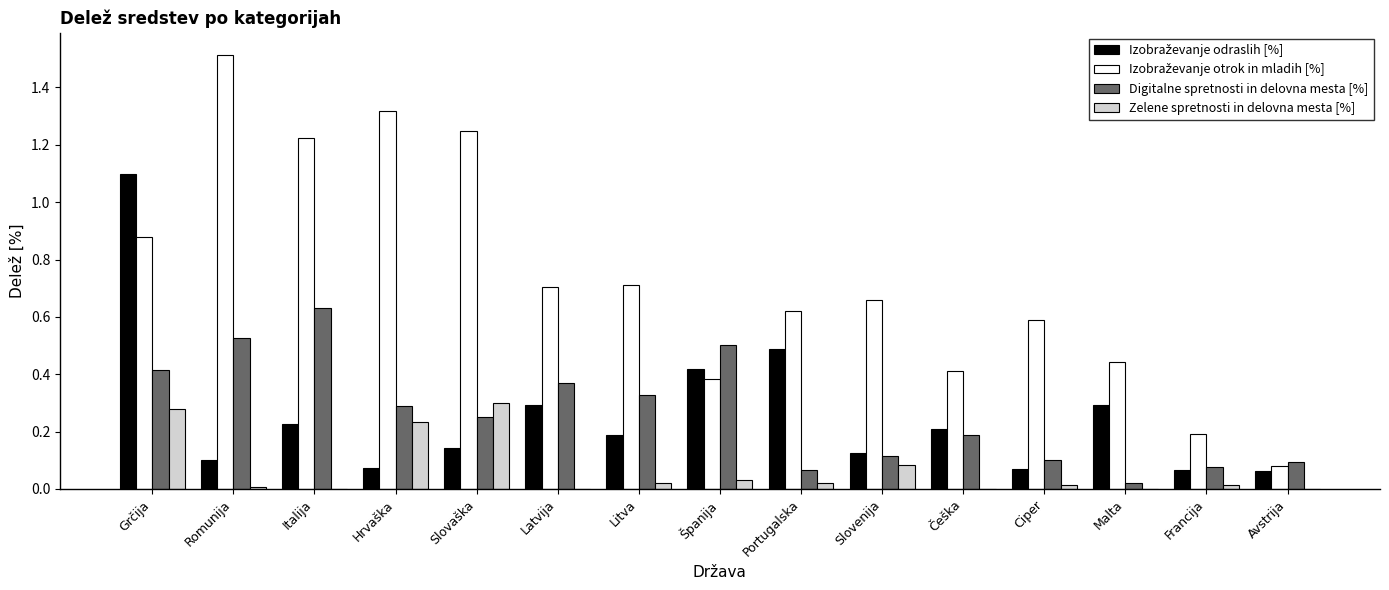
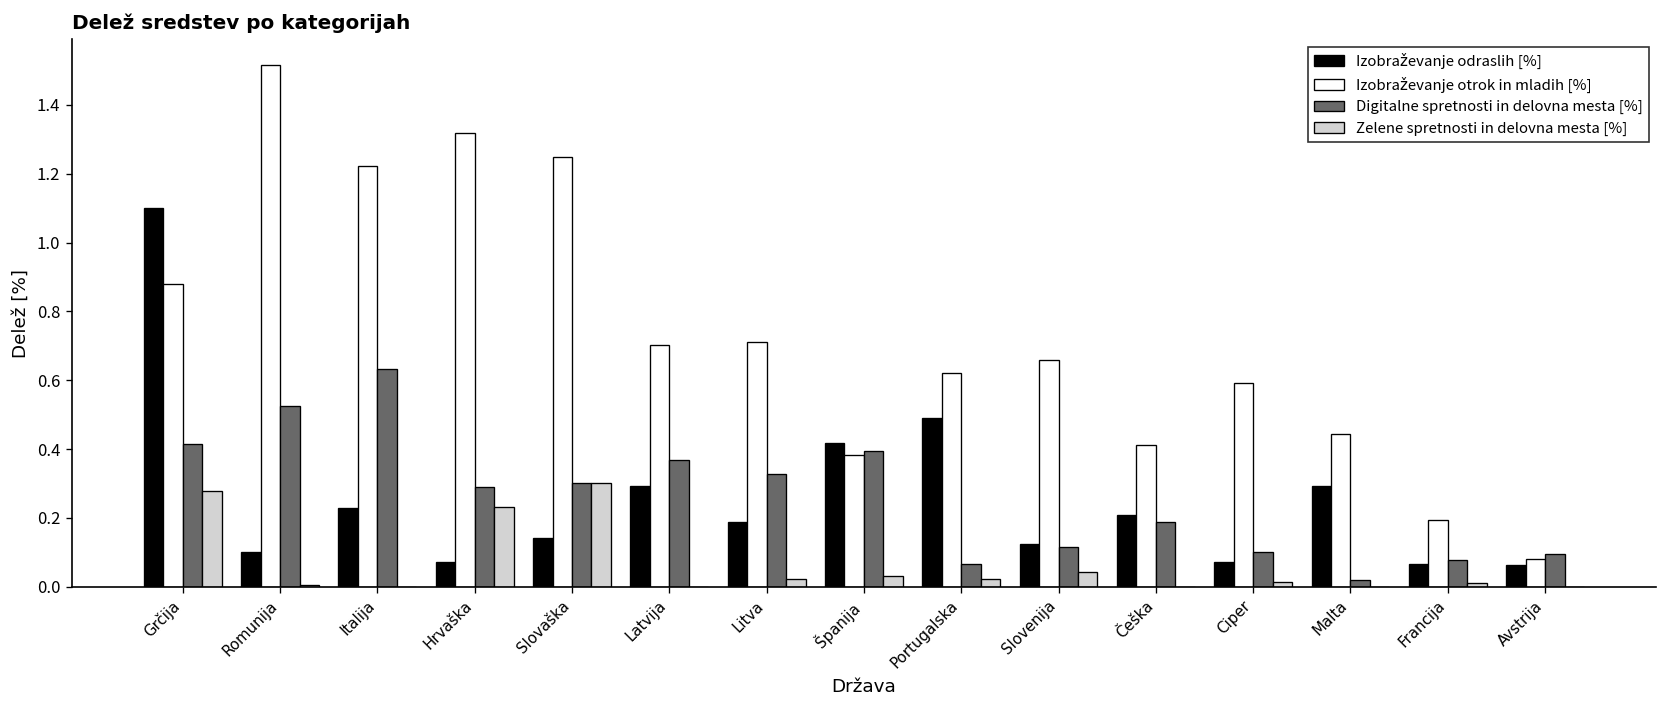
  {
    "Izobraževanje odraslih [%]": {
      "Grčija": 1.10,
      "Romunija": 0.10,
      "Italija": 0.23,
      "Hrvaška": 0.07,
      "Slovaška": 0.14,
      "Latvija": 0.29,
      "Litva": 0.19,
      "Španija": 0.42,
      "Portugalska": 0.49,
      "Slovenija": 0.12,
      "Češka": 0.21,
      "Ciper": 0.07,
      "Malta": 0.29,
      "Francija": 0.07,
      "Avstrija": 0.06
    },
    "Izobraževanje otrok in mladih [%]": {
      "Grčija": 0.88,
      "Romunija": 1.51,
      "Italija": 1.22,
      "Hrvaška": 1.32,
      "Slovaška": 1.25,
      "Latvija": 0.70,
      "Litva": 0.71,
      "Španija": 0.38,
      "Portugalska": 0.62,
      "Slovenija": 0.66,
      "Češka": 0.41,
      "Ciper": 0.59,
      "Malta": 0.44,
      "Francija": 0.19,
      "Avstrija": 0.08
    },
    "Digitalne spretnosti in delovna mesta [%]": {
      "Grčija": 0.42,
      "Romunija": 0.53,
      "Italija": 0.63,
      "Hrvaška": 0.29,
-     "Slovaška": 0.25,
+     "Slovaška": 0.30,
      "Latvija": 0.37,
      "Litva": 0.33,
-     "Španija": 0.50,
+     "Španija": 0.39,
      "Portugalska": 0.07,
      "Slovenija": 0.11,
      "Češka": 0.19,
      "Ciper": 0.10,
      "Malta": 0.02,
      "Francija": 0.08,
      "Avstrija": 0.09
    },
    "Zelene spretnosti in delovna mesta [%]": {
      "Grčija": 0.28,
      "Italija": 0.00,
      "Hrvaška": 0.23,
      "Slovaška": 0.30,
      "Latvija": 0.00,
      "Litva": 0.02,
      "Španija": 0.03,
      "Portugalska": 0.02,
-     "Slovenija": 0.08,
+     "Slovenija": 0.04,
      "Češka": 0.00,
      "Ciper": 0.01,
      "Malta": 0.00,
      "Francija": 0.01,
      "Avstrija": 0.00
    }
  }
